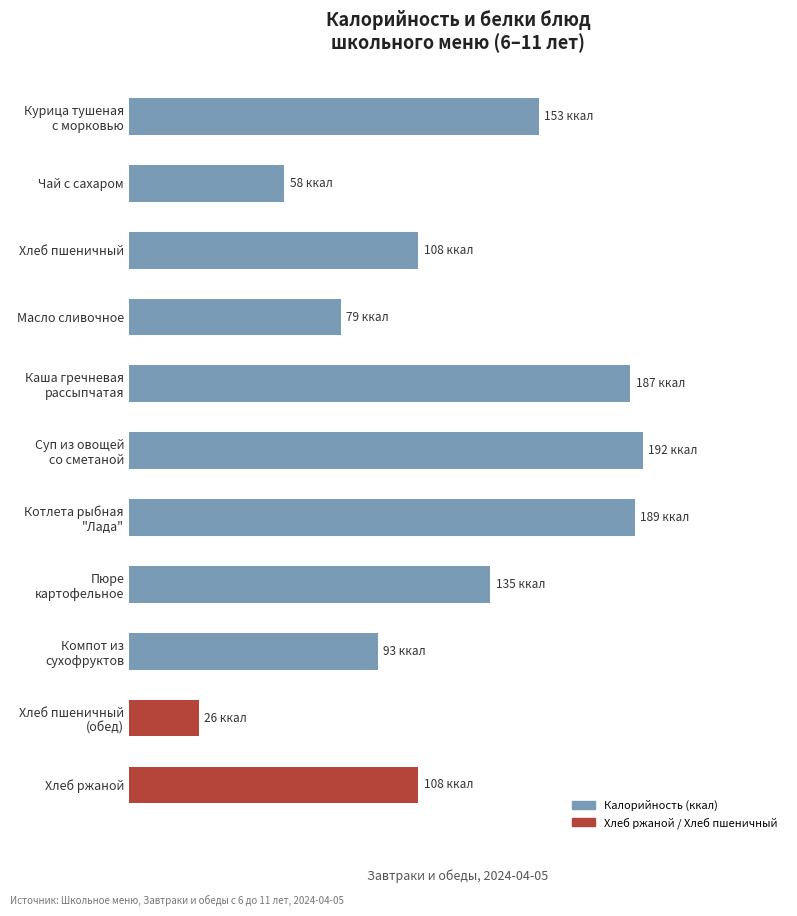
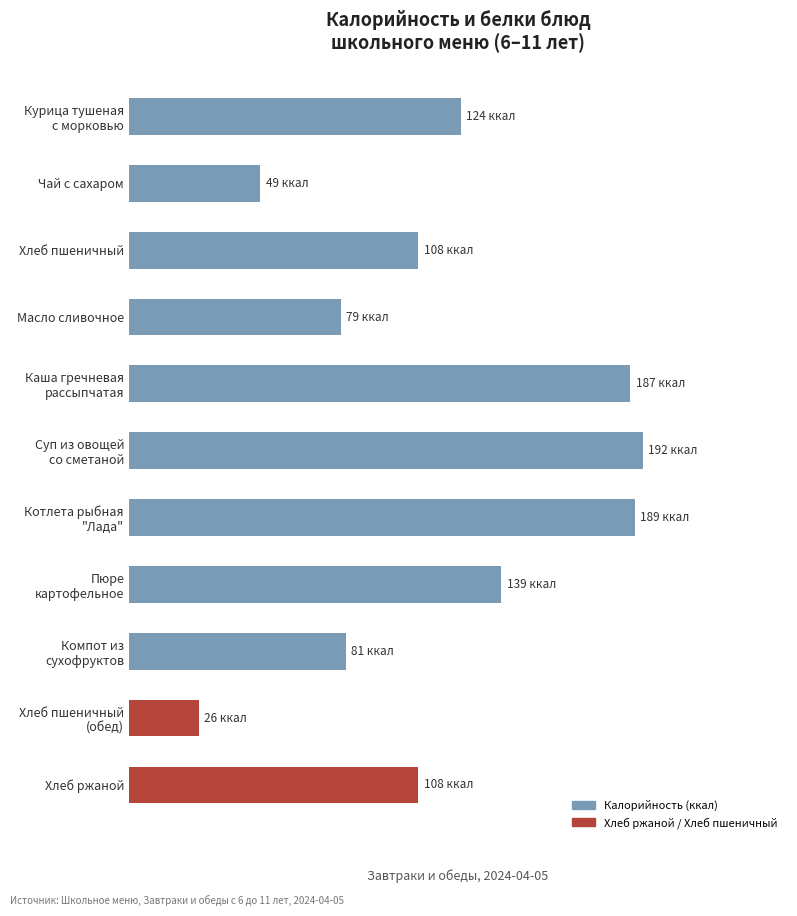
  {
-   "Курица тушеная с морковью": 153,
-   "Чай с сахаром": 58,
+   "Курица тушеная с морковью": 124,
+   "Чай с сахаром": 49,
    "Хлеб пшеничный": 108,
    "Масло сливочное": 79,
    "Каша гречневая рассыпчатая": 187,
    "Суп из овощей со сметаной": 192,
    "Котлета рыбная \"Лада\"": 189,
-   "Пюре картофельное": 135,
-   "Компот из сухофруктов": 93,
+   "Пюре картофельное": 139,
+   "Компот из сухофруктов": 81,
    "Хлеб пшеничный (обед)": 26,
    "Хлеб ржаной": 108
  }
